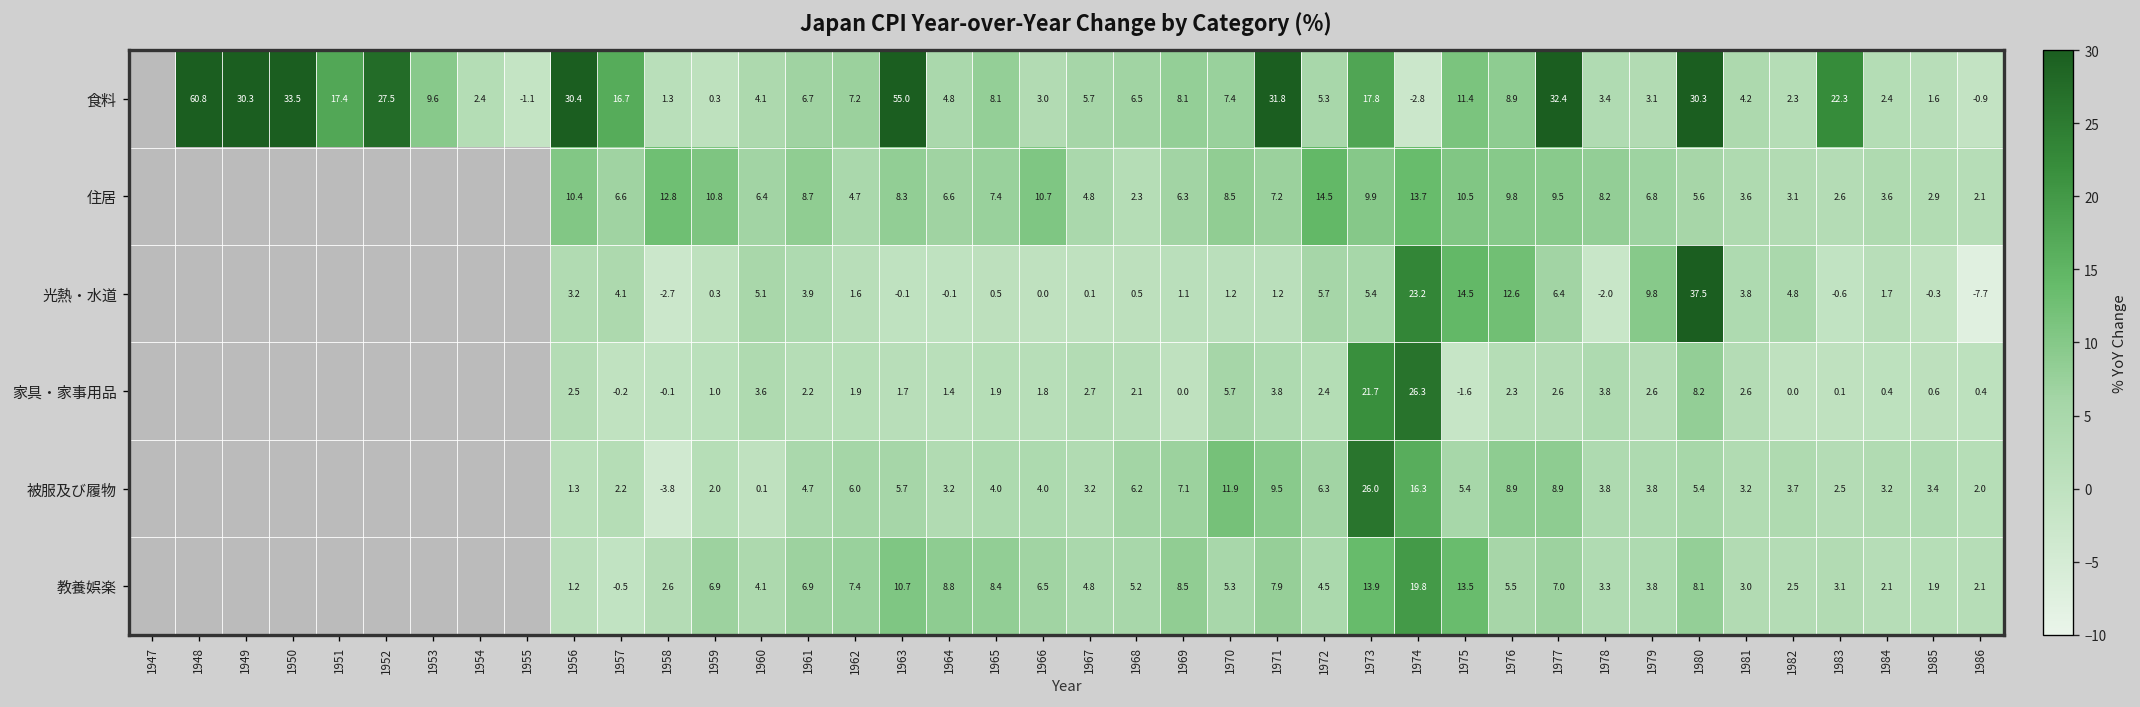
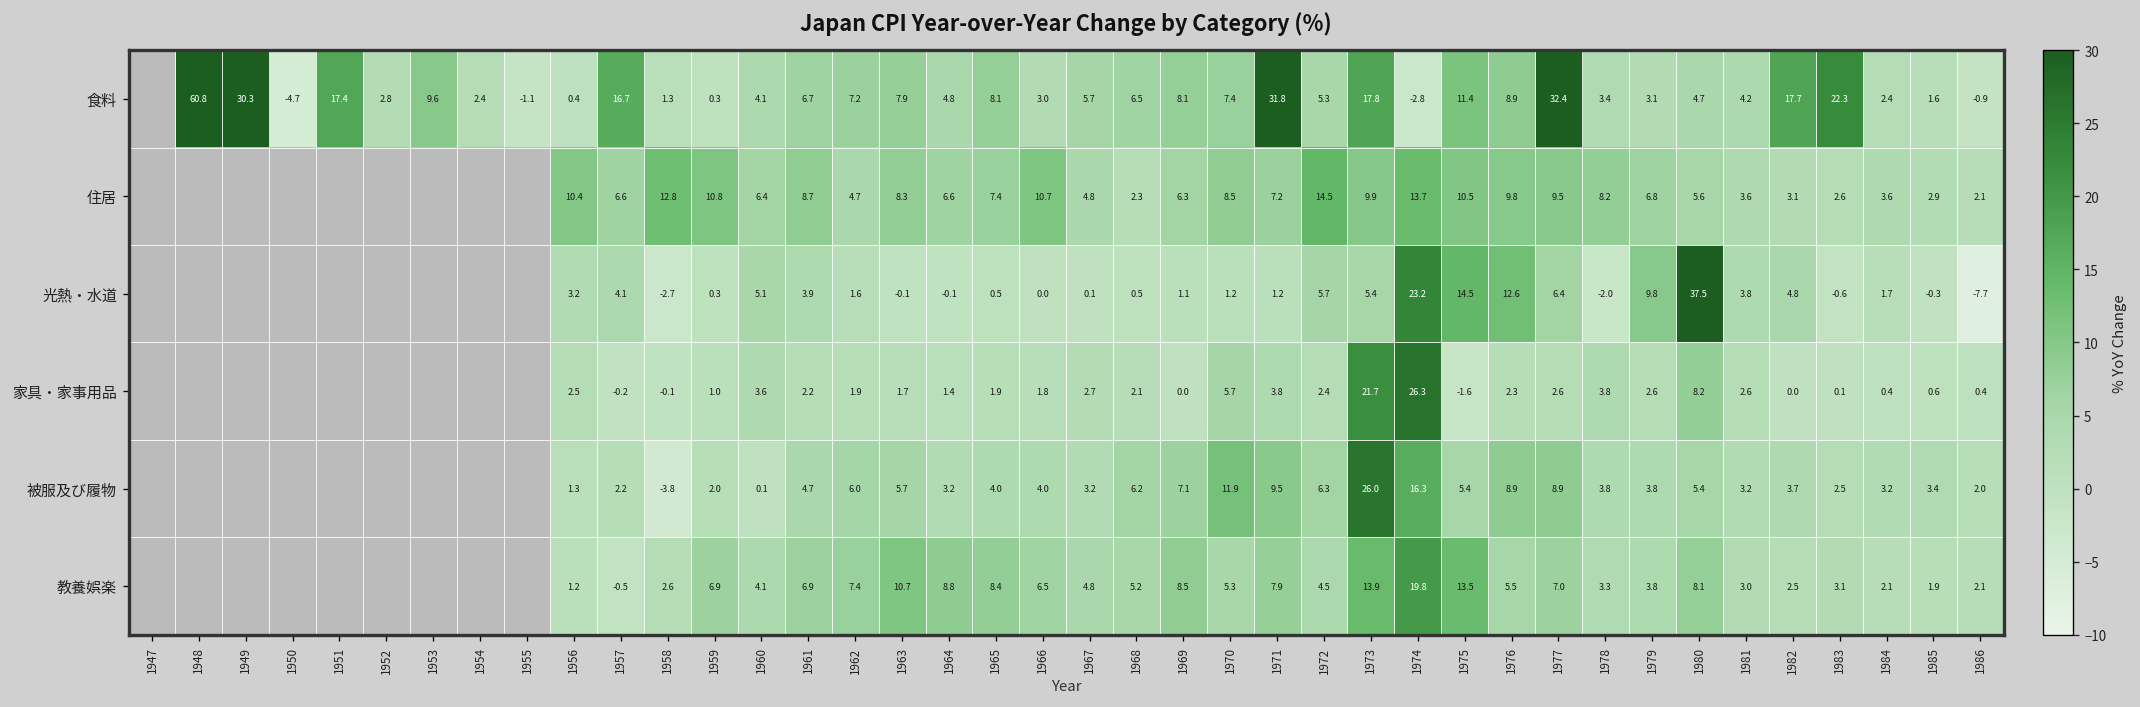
  {
    "食料": {
      "1948": 60.8,
      "1949": 30.3,
-     "1950": 33.5,
+     "1950": -4.7,
      "1951": 17.4,
-     "1952": 27.5,
+     "1952": 2.8,
      "1953": 9.6,
      "1954": 2.4,
      "1955": -1.1,
-     "1956": 30.4,
+     "1956": 0.4,
      "1957": 16.7,
      "1958": 1.3,
      "1959": 0.3,
      "1960": 4.1,
      "1961": 6.7,
      "1962": 7.2,
-     "1963": 55.0,
+     "1963": 7.9,
      "1964": 4.8,
      "1965": 8.1,
      "1966": 3.0,
      "1967": 5.7,
      "1968": 6.5,
      "1969": 8.1,
      "1970": 7.4,
      "1971": 31.8,
      "1972": 5.3,
      "1973": 17.8,
      "1974": -2.8,
      "1975": 11.4,
      "1976": 8.9,
      "1977": 32.4,
      "1978": 3.4,
      "1979": 3.1,
-     "1980": 30.3,
+     "1980": 4.7,
      "1981": 4.2,
-     "1982": 2.3,
+     "1982": 17.7,
      "1983": 22.3,
      "1984": 2.4,
      "1985": 1.6,
      "1986": -0.9
    },
    "住居": {
      "1956": 10.4,
      "1957": 6.6,
      "1958": 12.8,
      "1959": 10.8,
      "1960": 6.4,
      "1961": 8.7,
      "1962": 4.7,
      "1963": 8.3,
      "1964": 6.6,
      "1965": 7.4,
      "1966": 10.7,
      "1967": 4.8,
      "1968": 2.3,
      "1969": 6.3,
      "1970": 8.5,
      "1971": 7.2,
      "1972": 14.5,
      "1973": 9.9,
      "1974": 13.7,
      "1975": 10.5,
      "1976": 9.8,
      "1977": 9.5,
      "1978": 8.2,
      "1979": 6.8,
      "1980": 5.6,
      "1981": 3.6,
      "1982": 3.1,
      "1983": 2.6,
      "1984": 3.6,
      "1985": 2.9,
      "1986": 2.1
    },
    "光熱・水道": {
      "1956": 3.2,
      "1957": 4.1,
      "1958": -2.7,
      "1959": 0.3,
      "1960": 5.1,
      "1961": 3.9,
      "1962": 1.6,
      "1963": -0.1,
      "1964": -0.1,
      "1965": 0.5,
      "1966": 0.0,
      "1967": 0.1,
      "1968": 0.5,
      "1969": 1.1,
      "1970": 1.2,
      "1971": 1.2,
      "1972": 5.7,
      "1973": 5.4,
      "1974": 23.2,
      "1975": 14.5,
      "1976": 12.6,
      "1977": 6.4,
      "1978": -2.0,
      "1979": 9.8,
      "1980": 37.5,
      "1981": 3.8,
      "1982": 4.8,
      "1983": -0.6,
      "1984": 1.7,
      "1985": -0.3,
      "1986": -7.7
    },
    "家具・家事用品": {
      "1956": 2.5,
      "1957": -0.2,
      "1958": -0.1,
      "1959": 1.0,
      "1960": 3.6,
      "1961": 2.2,
      "1962": 1.9,
      "1963": 1.7,
      "1964": 1.4,
      "1965": 1.9,
      "1966": 1.8,
      "1967": 2.7,
      "1968": 2.1,
      "1969": 0.0,
      "1970": 5.7,
      "1971": 3.8,
      "1972": 2.4,
      "1973": 21.7,
      "1974": 26.3,
      "1975": -1.6,
      "1976": 2.3,
      "1977": 2.6,
      "1978": 3.8,
      "1979": 2.6,
      "1980": 8.2,
      "1981": 2.6,
      "1982": 0.0,
      "1983": 0.1,
      "1984": 0.4,
      "1985": 0.6,
      "1986": 0.4
    },
    "被服及び履物": {
      "1956": 1.3,
      "1957": 2.2,
      "1958": -3.8,
      "1959": 2.0,
      "1960": 0.1,
      "1961": 4.7,
      "1962": 6.0,
      "1963": 5.7,
      "1964": 3.2,
      "1965": 4.0,
      "1966": 4.0,
      "1967": 3.2,
      "1968": 6.2,
      "1969": 7.1,
      "1970": 11.9,
      "1971": 9.5,
      "1972": 6.3,
      "1973": 26.0,
      "1974": 16.3,
      "1975": 5.4,
      "1976": 8.9,
      "1977": 8.9,
      "1978": 3.8,
      "1979": 3.8,
      "1980": 5.4,
      "1981": 3.2,
      "1982": 3.7,
      "1983": 2.5,
      "1984": 3.2,
      "1985": 3.4,
      "1986": 2.0
    },
    "教養娯楽": {
      "1956": 1.2,
      "1957": -0.5,
      "1958": 2.6,
      "1959": 6.9,
      "1960": 4.1,
      "1961": 6.9,
      "1962": 7.4,
      "1963": 10.7,
      "1964": 8.8,
      "1965": 8.4,
      "1966": 6.5,
      "1967": 4.8,
      "1968": 5.2,
      "1969": 8.5,
      "1970": 5.3,
      "1971": 7.9,
      "1972": 4.5,
      "1973": 13.9,
      "1974": 19.8,
      "1975": 13.5,
      "1976": 5.5,
      "1977": 7.0,
      "1978": 3.3,
      "1979": 3.8,
      "1980": 8.1,
      "1981": 3.0,
      "1982": 2.5,
      "1983": 3.1,
      "1984": 2.1,
      "1985": 1.9,
      "1986": 2.1
    }
  }
